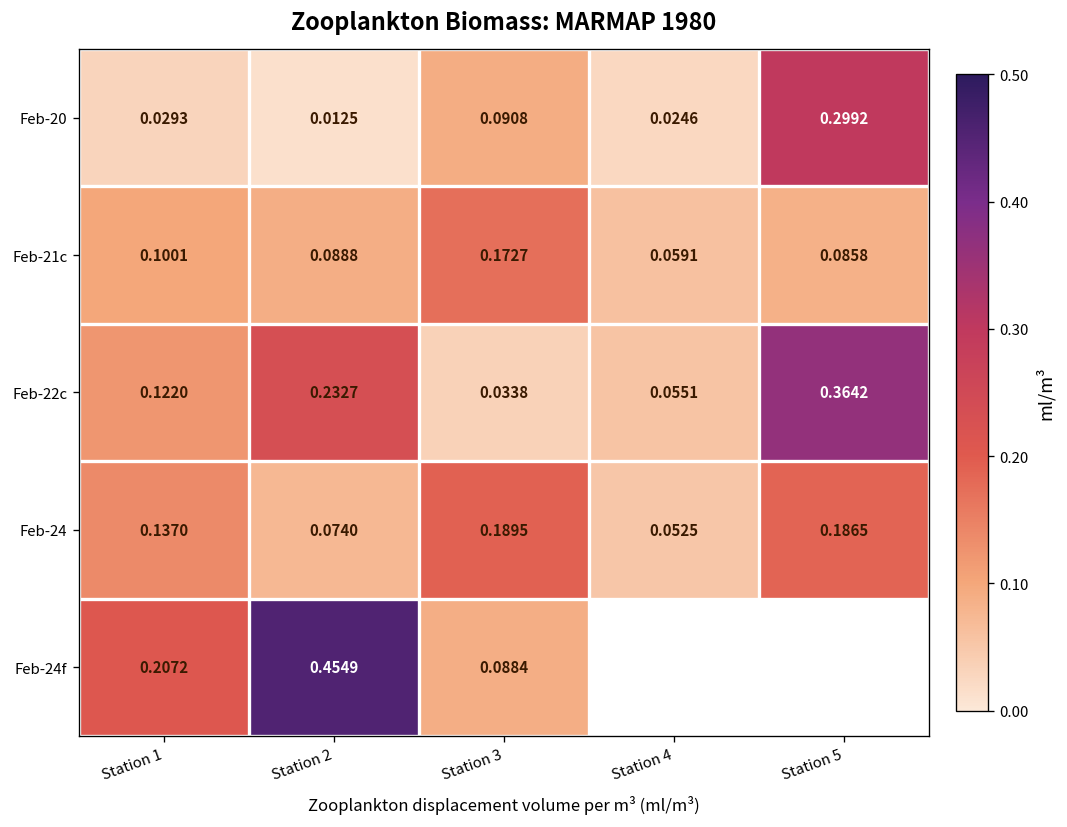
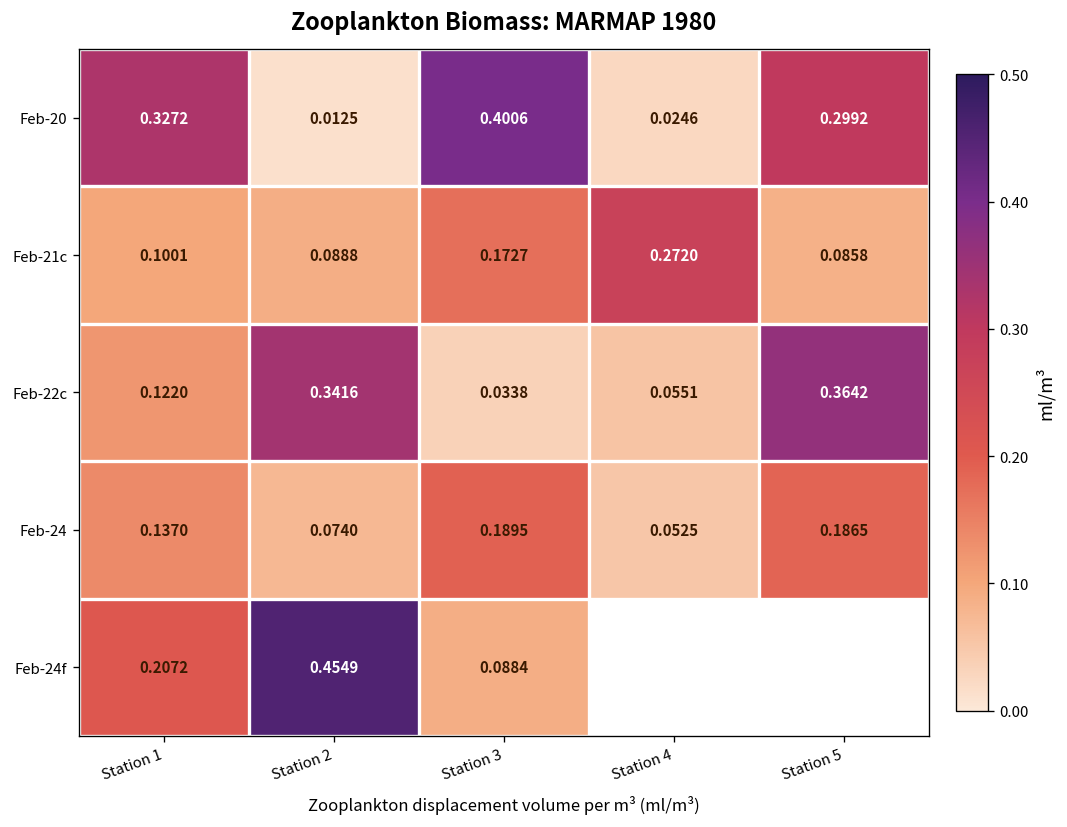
  {
    "Feb-20": {
-     "Station 1": 0.0293,
+     "Station 1": 0.3272,
      "Station 2": 0.0125,
-     "Station 3": 0.0908,
+     "Station 3": 0.4006,
      "Station 4": 0.0246,
      "Station 5": 0.2992
    },
    "Feb-21c": {
      "Station 1": 0.1001,
      "Station 2": 0.0888,
      "Station 3": 0.1727,
-     "Station 4": 0.0591,
+     "Station 4": 0.2720,
      "Station 5": 0.0858
    },
    "Feb-22c": {
      "Station 1": 0.1220,
-     "Station 2": 0.2327,
+     "Station 2": 0.3416,
      "Station 3": 0.0338,
      "Station 4": 0.0551,
      "Station 5": 0.3642
    },
    "Feb-24": {
      "Station 1": 0.1370,
      "Station 2": 0.0740,
      "Station 3": 0.1895,
      "Station 4": 0.0525,
      "Station 5": 0.1865
    },
    "Feb-24f": {
      "Station 1": 0.2072,
      "Station 2": 0.4549,
      "Station 3": 0.0884
    }
  }
